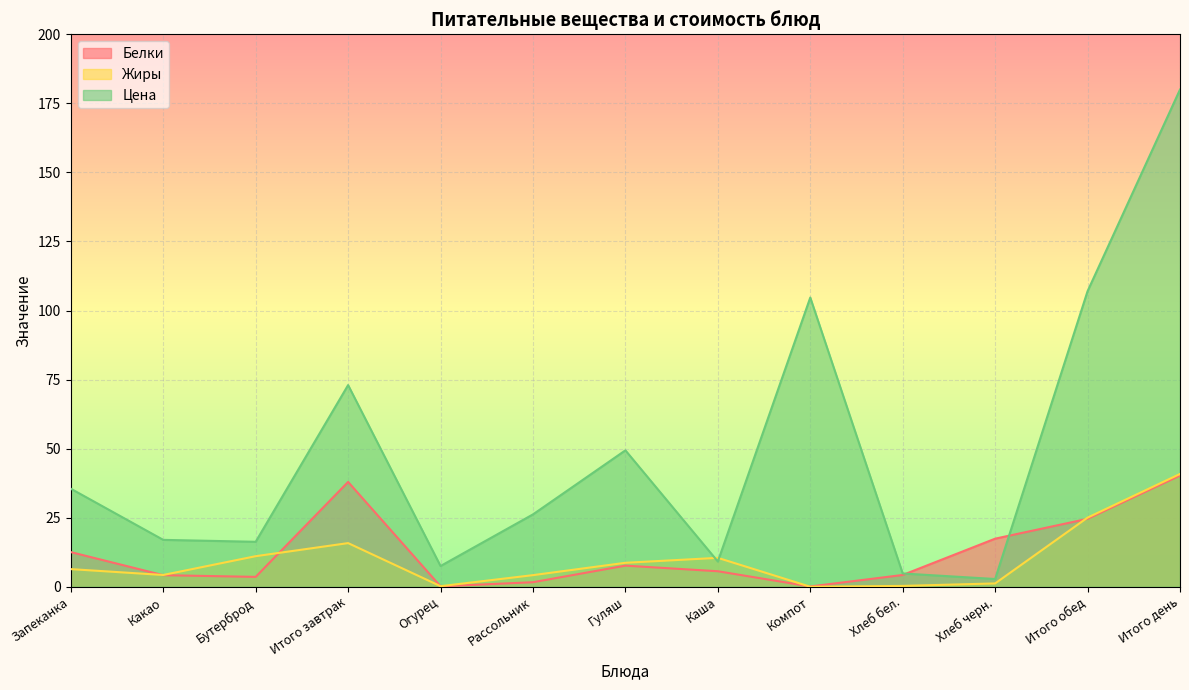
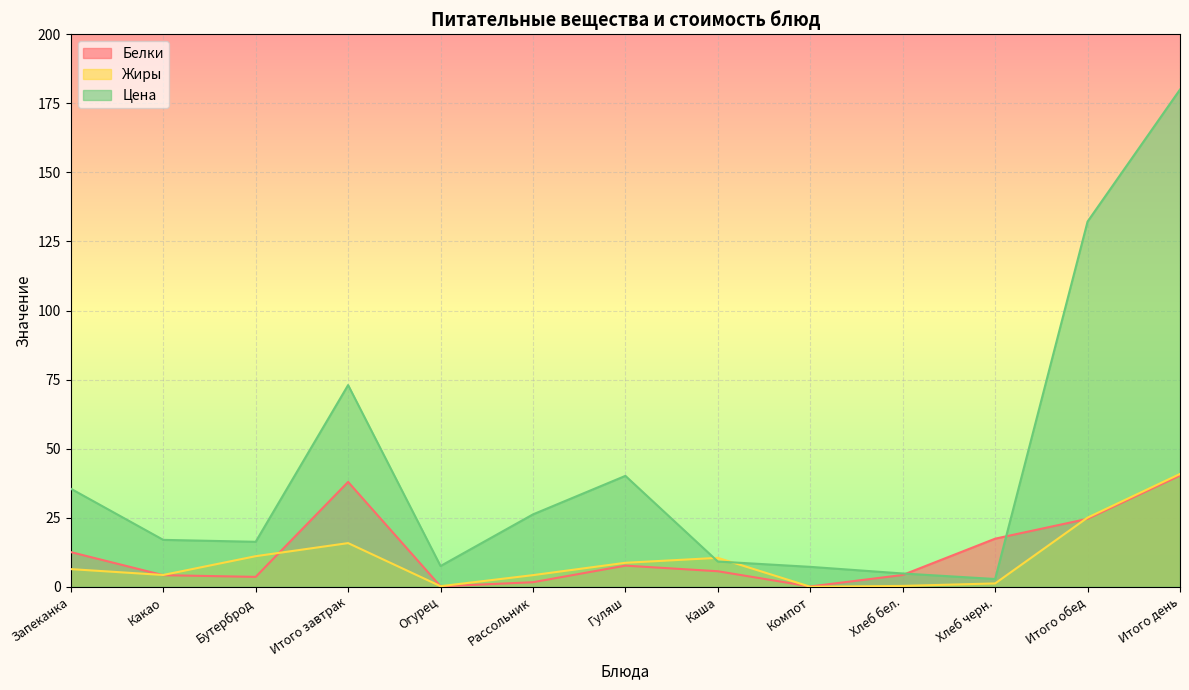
  {
    "Белки": {
      "Запеканка": 13,
      "Бутерброд": 4,
      "Итого завтрак": 38,
      "Рассольник": 2,
      "Гуляш": 8,
      "Каша": 6,
      "Хлеб черн.": 17
    },
    "Жиры": {
      "Запеканка": 6,
      "Бутерброд": 11,
      "Итого завтрак": 16,
      "Рассольник": 4,
      "Гуляш": 9,
      "Каша": 10,
      "Хлеб бел.": 0,
      "Хлеб черн.": 1
    },
    "Цена": {
      "Запеканка": 35,
      "Какао": 17,
      "Бутерброд": 16,
      "Итого завтрак": 73,
      "Огурец": 8,
      "Рассольник": 26,
-     "Гуляш": 49,
+     "Гуляш": 40,
      "Каша": 9,
-     "Компот": 105,
+     "Компот": 7,
      "Хлеб черн.": 3,
-     "Итого обед": 107,
+     "Итого обед": 132,
      "Итого день": 180
    }
  }
